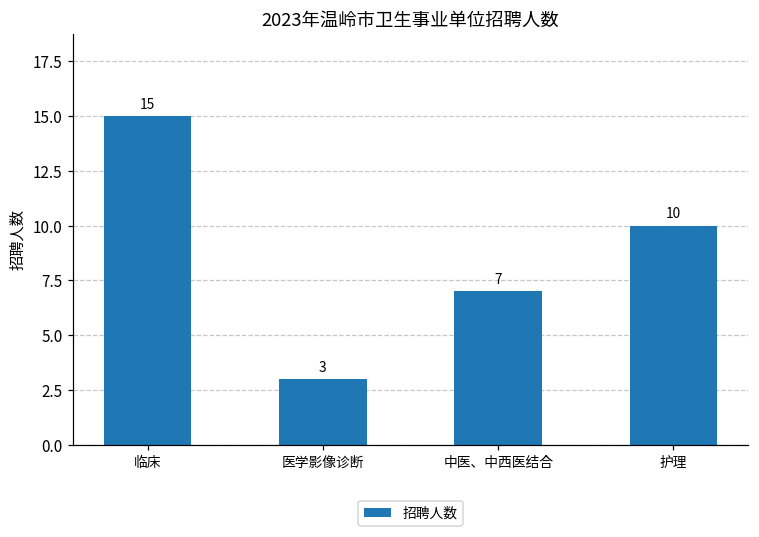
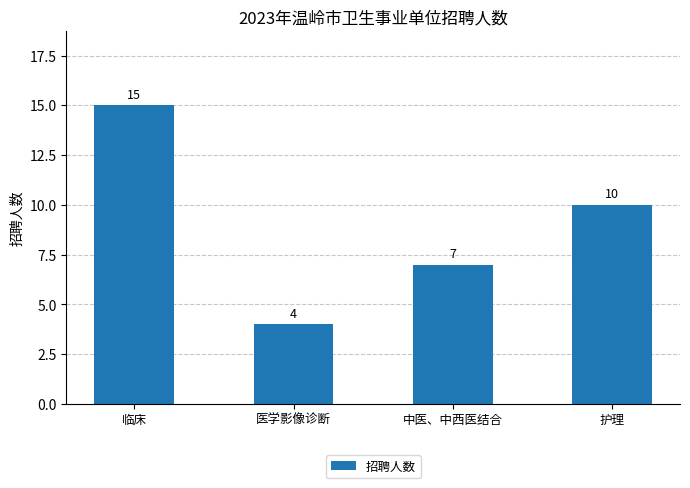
  {
    "临床": 15,
-   "医学影像诊断": 3,
+   "医学影像诊断": 4,
    "中医、中西医结合": 7,
    "护理": 10
  }
